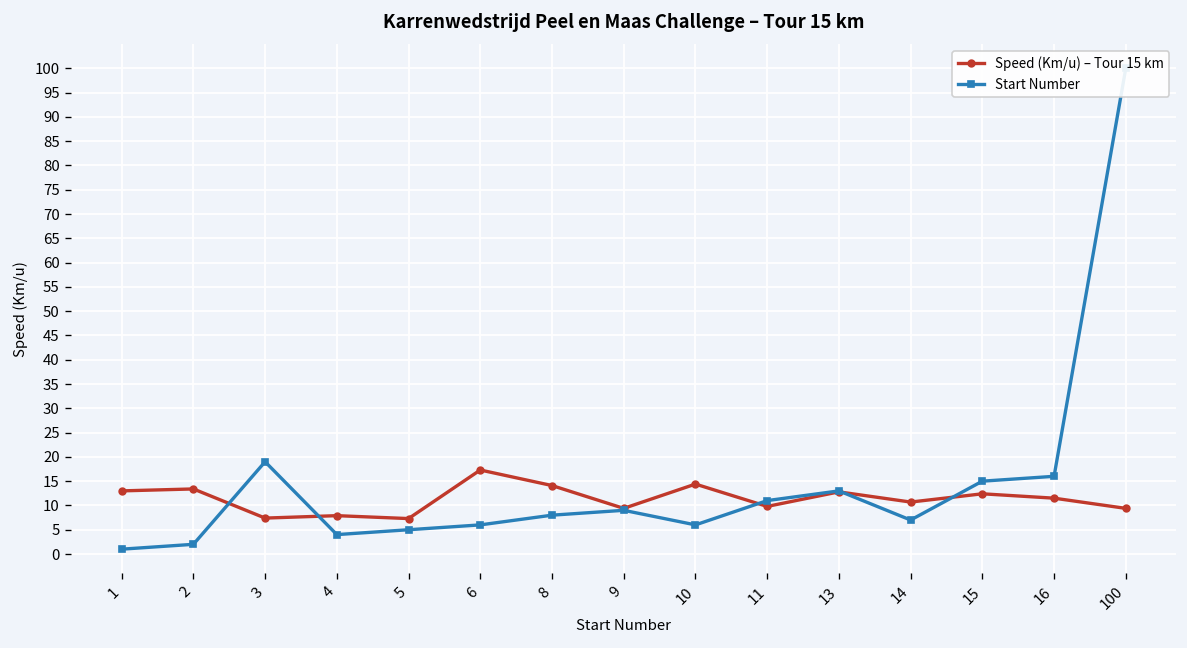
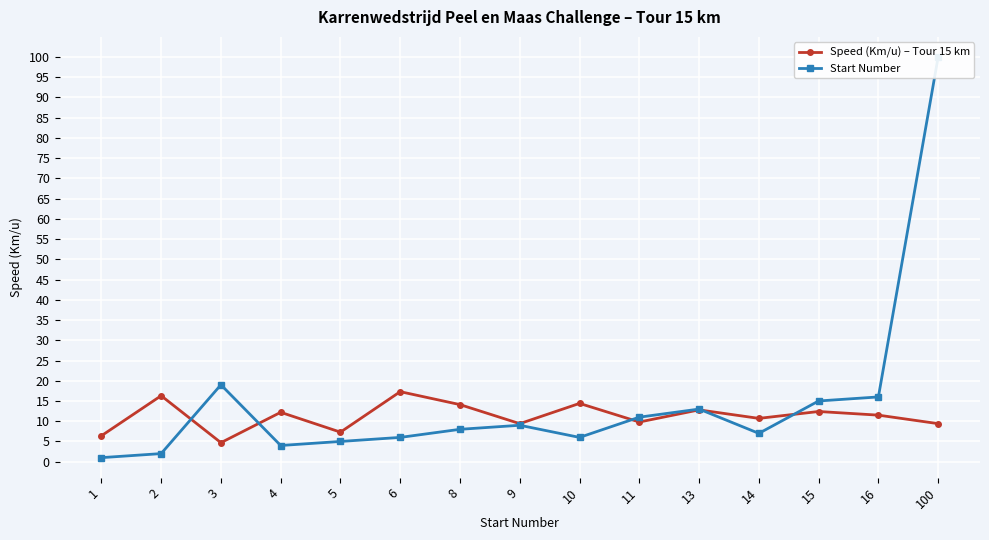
  {
    "Speed (Km/u) – Tour 15 km": {
-     "1": 13,
-     "2": 13,
-     "3": 7,
-     "4": 8,
+     "1": 6,
+     "2": 16,
+     "3": 5,
+     "4": 12,
      "5": 7,
      "6": 17,
      "8": 14,
      "10": 14,
      "11": 10,
      "14": 11,
      "15": 12,
      "16": 12,
      "100": 9
    },
    "Start Number": {
      "1": 1,
      "2": 2,
      "3": 19,
      "4": 4,
      "5": 5,
      "6": 6,
      "8": 8,
      "10": 6,
      "11": 11,
      "14": 7,
      "15": 15,
      "16": 16
    }
  }
